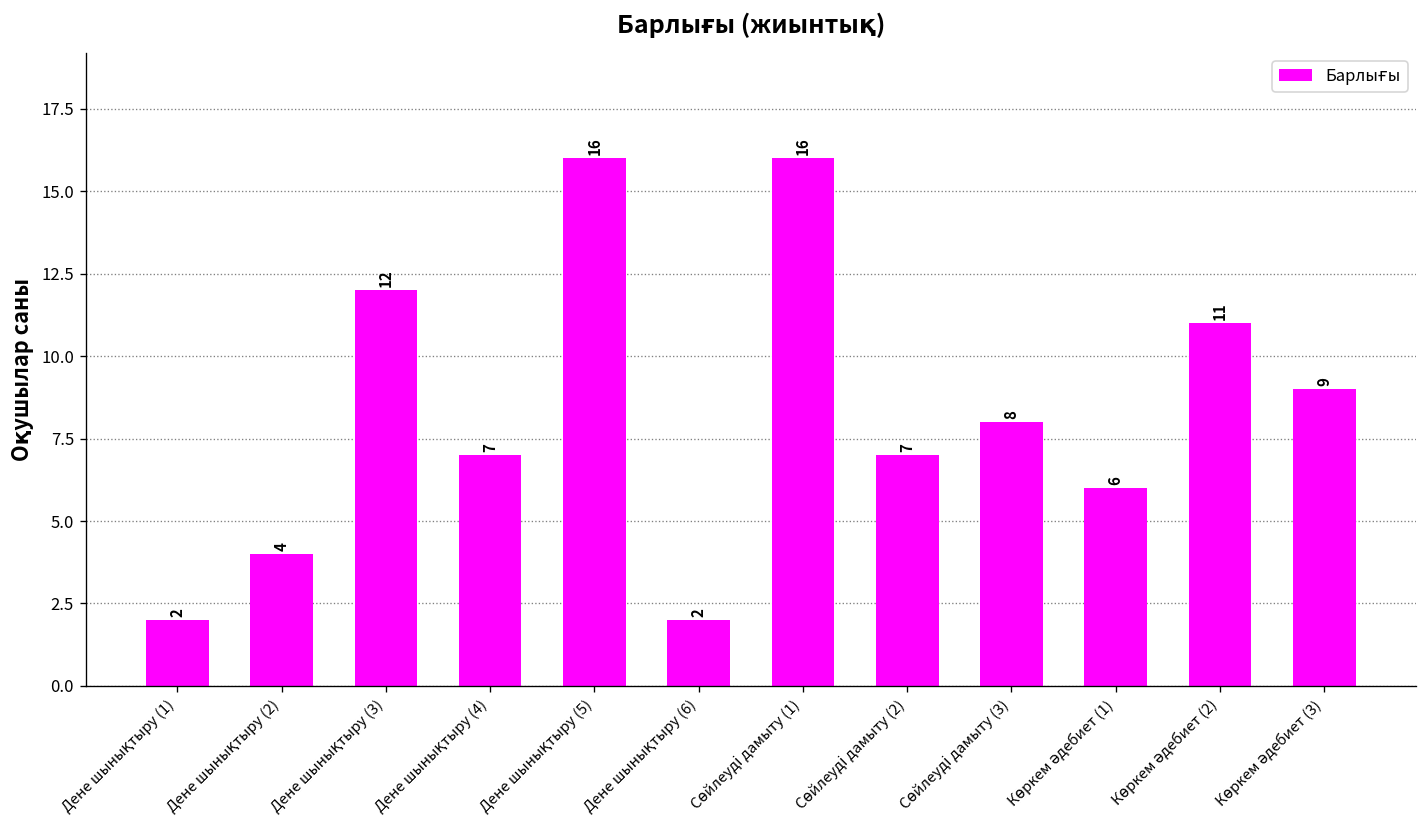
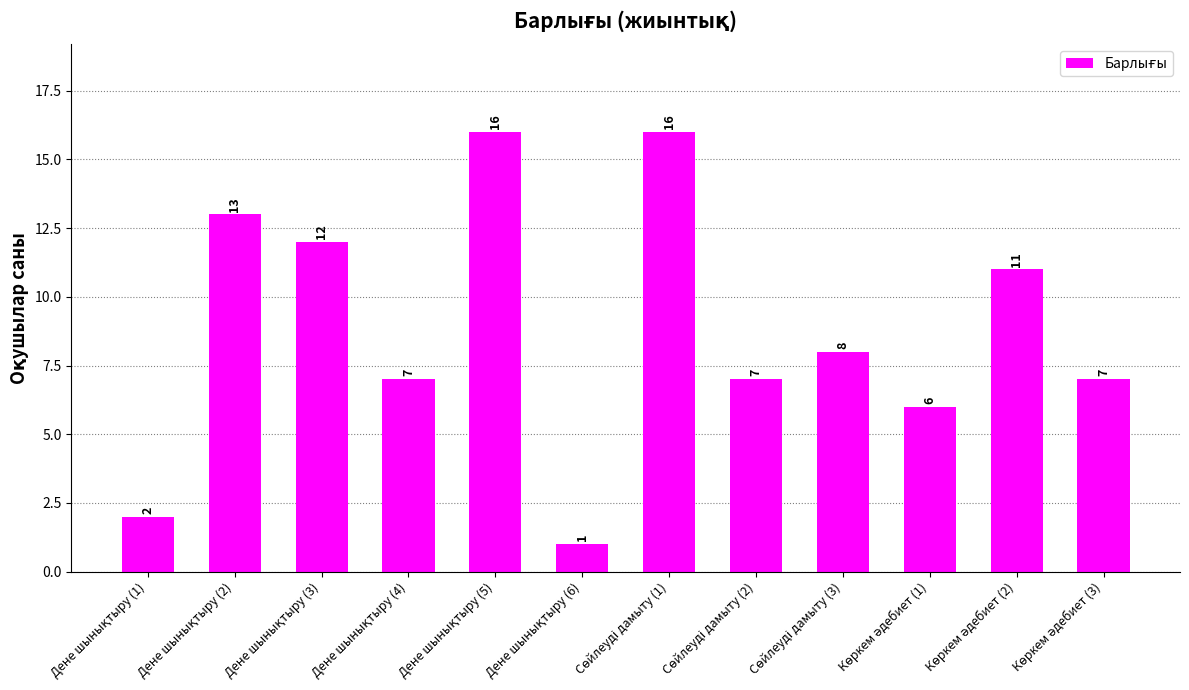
  {
    "Дене шынықтыру (1)": 2,
-   "Дене шынықтыру (2)": 4,
+   "Дене шынықтыру (2)": 13,
    "Дене шынықтыру (3)": 12,
    "Дене шынықтыру (4)": 7,
    "Дене шынықтыру (5)": 16,
-   "Дене шынықтыру (6)": 2,
+   "Дене шынықтыру (6)": 1,
    "Сөйлеуді дамыту (1)": 16,
    "Сөйлеуді дамыту (2)": 7,
    "Сөйлеуді дамыту (3)": 8,
    "Көркем әдебиет (1)": 6,
    "Көркем әдебиет (2)": 11,
-   "Көркем әдебиет (3)": 9
+   "Көркем әдебиет (3)": 7
  }
